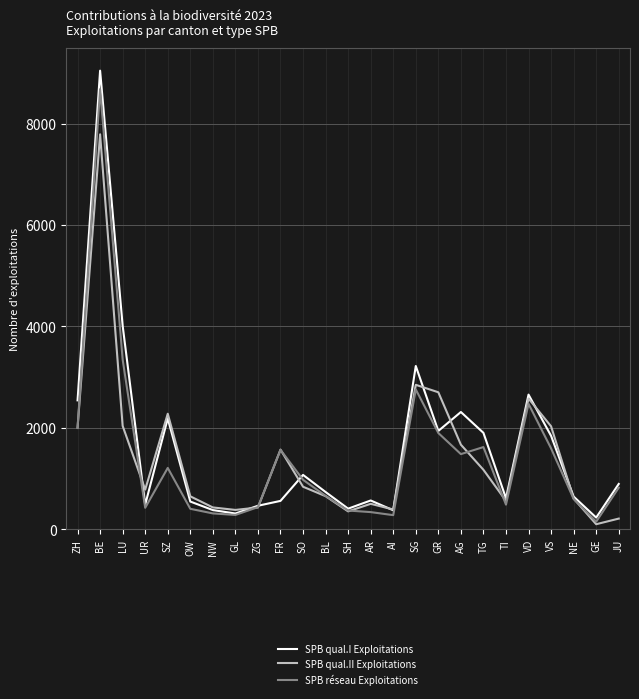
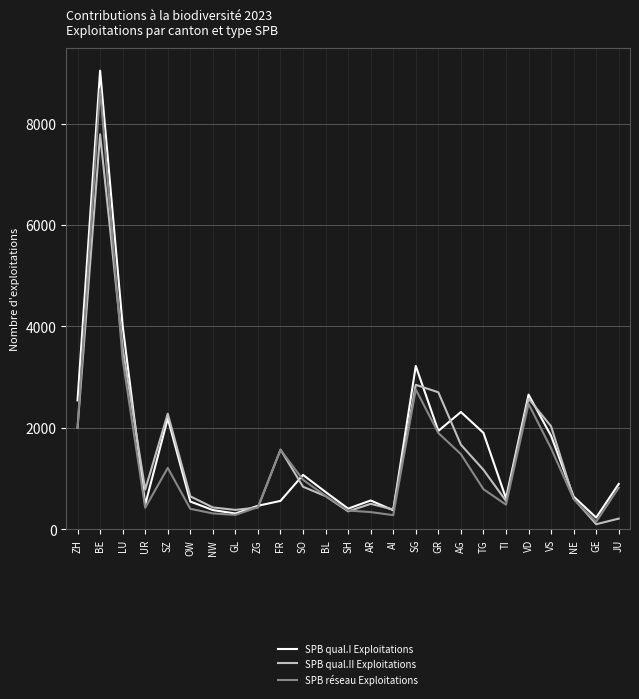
  {
    "SPB qual.I Exploitations": {
      "ZH": 2500,
      "BE": 9000,
      "LU": 4000,
      "UR": 500,
      "SZ": 2200,
      "OW": 500,
      "NW": 400,
      "FR": 600,
      "SO": 1100,
      "BL": 700,
      "AR": 600,
      "SG": 3200,
      "AG": 2300,
      "TG": 1900,
      "TI": 600,
      "VD": 2700,
      "VS": 1800,
      "GE": 200,
      "JU": 900
    },
    "SPB qual.II Exploitations": {
      "BE": 7800,
-     "LU": 2000,
+     "LU": 3600,
      "UR": 800,
      "SZ": 2300,
      "OW": 700,
      "NW": 400,
      "GL": 400,
      "SO": 800,
      "AR": 500,
      "SG": 2800,
      "GR": 2700,
      "AG": 1700,
      "TG": 1200,
      "TI": 600,
      "VD": 2600,
      "VS": 2000,
      "JU": 200
    },
    "SPB réseau Exploitations": {
      "BE": 8700,
      "LU": 3300,
      "UR": 400,
      "SZ": 1200,
      "OW": 400,
      "NW": 300,
      "SO": 1000,
      "AR": 300,
      "AI": 300,
      "SG": 2800,
      "AG": 1500,
-     "TG": 1600,
+     "TG": 800,
      "TI": 500,
      "VD": 2500,
      "VS": 1600,
      "JU": 800
    }
  }
